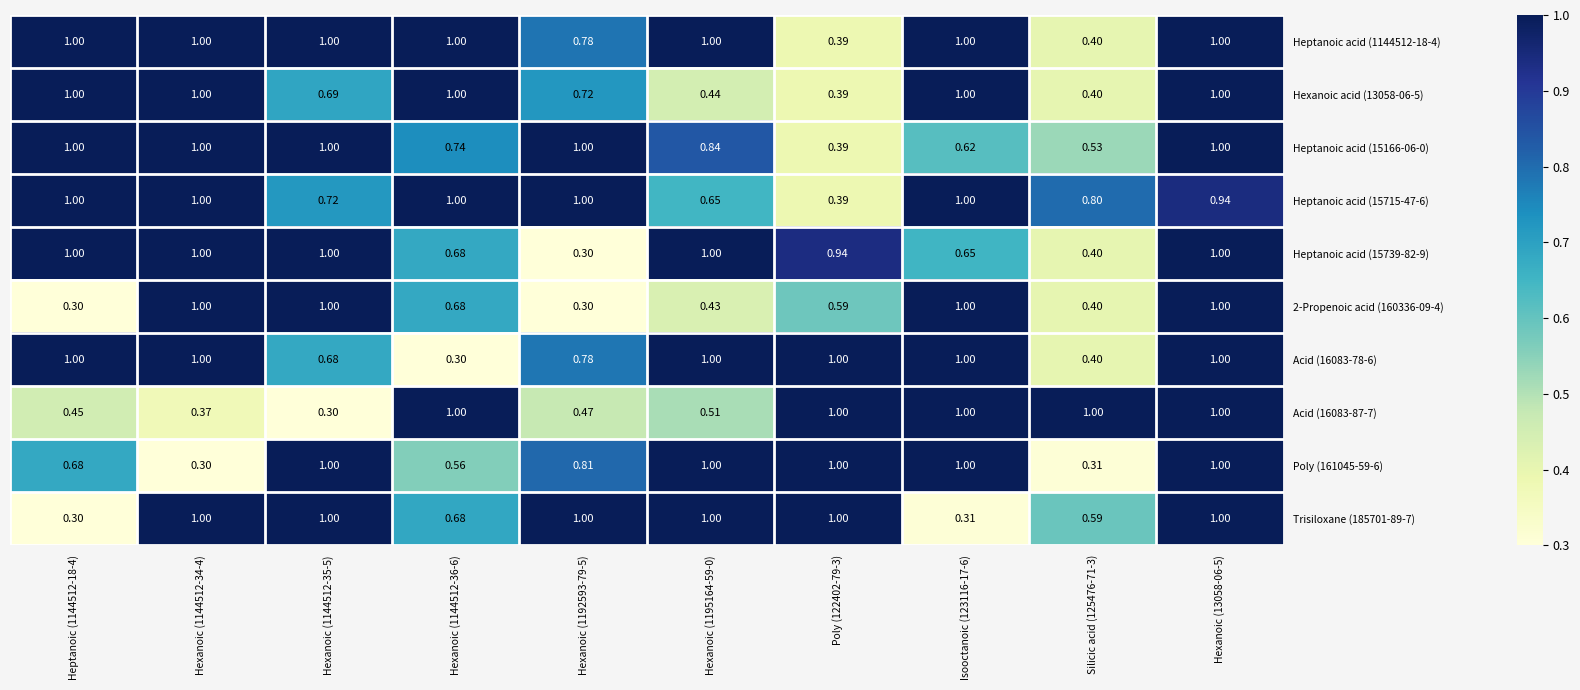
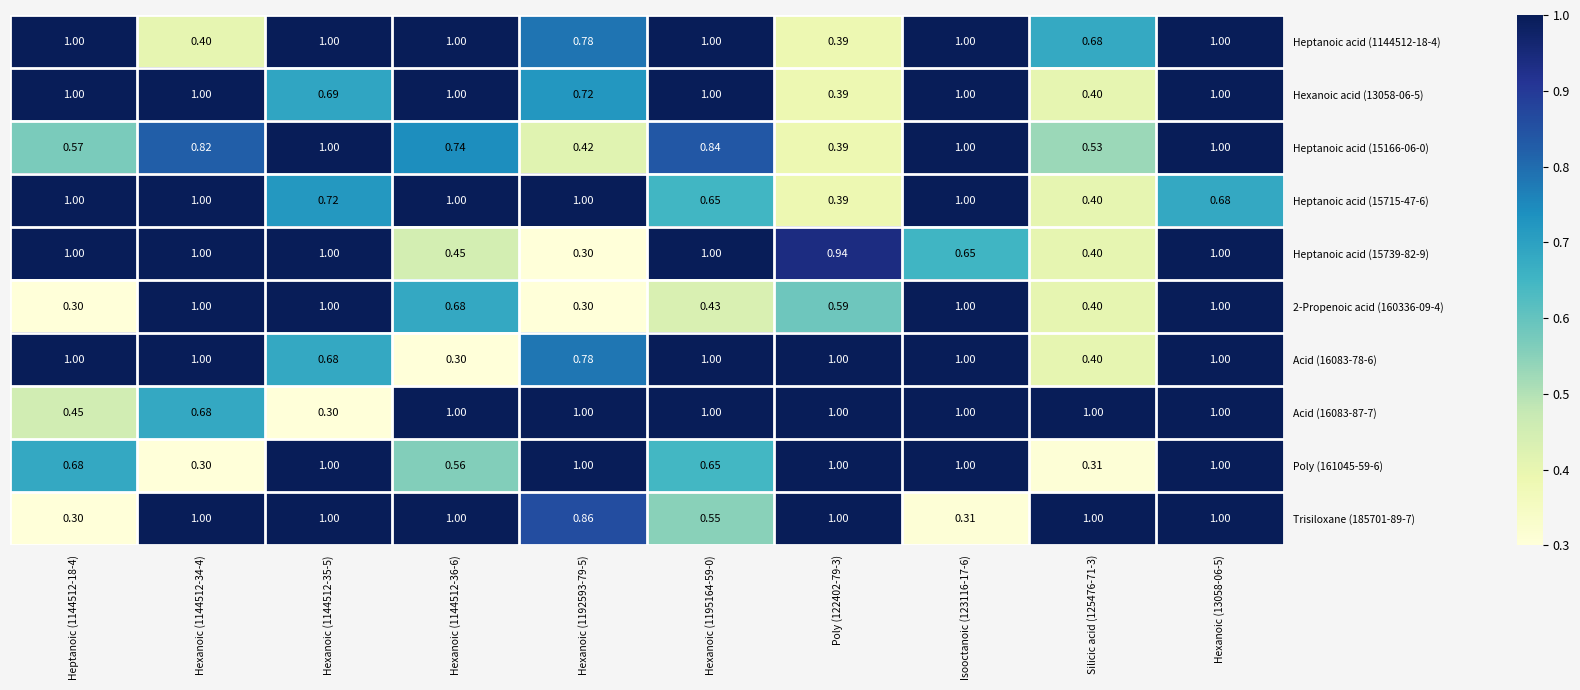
  {
    "Heptanoic acid (1144512-18-4)": {
      "Heptanoic (1144512-18-4)": 1.00,
-     "Hexanoic (1144512-34-4)": 1.00,
+     "Hexanoic (1144512-34-4)": 0.40,
      "Hexanoic (1144512-35-5)": 1.00,
      "Hexanoic (1144512-36-6)": 1.00,
      "Hexanoic (1192593-79-5)": 0.78,
      "Hexanoic (1195164-59-0)": 1.00,
      "Poly (122402-79-3)": 0.39,
      "Isooctanoic (123116-17-6)": 1.00,
-     "Silicic acid (125476-71-3)": 0.40,
+     "Silicic acid (125476-71-3)": 0.68,
      "Hexanoic (13058-06-5)": 1.00
    },
    "Hexanoic acid (13058-06-5)": {
      "Heptanoic (1144512-18-4)": 1.00,
      "Hexanoic (1144512-34-4)": 1.00,
      "Hexanoic (1144512-35-5)": 0.69,
      "Hexanoic (1144512-36-6)": 1.00,
      "Hexanoic (1192593-79-5)": 0.72,
-     "Hexanoic (1195164-59-0)": 0.44,
+     "Hexanoic (1195164-59-0)": 1.00,
      "Poly (122402-79-3)": 0.39,
      "Isooctanoic (123116-17-6)": 1.00,
      "Silicic acid (125476-71-3)": 0.40,
      "Hexanoic (13058-06-5)": 1.00
    },
    "Heptanoic acid (15166-06-0)": {
-     "Heptanoic (1144512-18-4)": 1.00,
-     "Hexanoic (1144512-34-4)": 1.00,
+     "Heptanoic (1144512-18-4)": 0.57,
+     "Hexanoic (1144512-34-4)": 0.82,
      "Hexanoic (1144512-35-5)": 1.00,
      "Hexanoic (1144512-36-6)": 0.74,
-     "Hexanoic (1192593-79-5)": 1.00,
+     "Hexanoic (1192593-79-5)": 0.42,
      "Hexanoic (1195164-59-0)": 0.84,
      "Poly (122402-79-3)": 0.39,
-     "Isooctanoic (123116-17-6)": 0.62,
+     "Isooctanoic (123116-17-6)": 1.00,
      "Silicic acid (125476-71-3)": 0.53,
      "Hexanoic (13058-06-5)": 1.00
    },
    "Heptanoic acid (15715-47-6)": {
      "Heptanoic (1144512-18-4)": 1.00,
      "Hexanoic (1144512-34-4)": 1.00,
      "Hexanoic (1144512-35-5)": 0.72,
      "Hexanoic (1144512-36-6)": 1.00,
      "Hexanoic (1192593-79-5)": 1.00,
      "Hexanoic (1195164-59-0)": 0.65,
      "Poly (122402-79-3)": 0.39,
      "Isooctanoic (123116-17-6)": 1.00,
-     "Silicic acid (125476-71-3)": 0.80,
-     "Hexanoic (13058-06-5)": 0.94
+     "Silicic acid (125476-71-3)": 0.40,
+     "Hexanoic (13058-06-5)": 0.68
    },
    "Heptanoic acid (15739-82-9)": {
      "Heptanoic (1144512-18-4)": 1.00,
      "Hexanoic (1144512-34-4)": 1.00,
      "Hexanoic (1144512-35-5)": 1.00,
-     "Hexanoic (1144512-36-6)": 0.68,
+     "Hexanoic (1144512-36-6)": 0.45,
      "Hexanoic (1192593-79-5)": 0.30,
      "Hexanoic (1195164-59-0)": 1.00,
      "Poly (122402-79-3)": 0.94,
      "Isooctanoic (123116-17-6)": 0.65,
      "Silicic acid (125476-71-3)": 0.40,
      "Hexanoic (13058-06-5)": 1.00
    },
    "2-Propenoic acid (160336-09-4)": {
      "Heptanoic (1144512-18-4)": 0.30,
      "Hexanoic (1144512-34-4)": 1.00,
      "Hexanoic (1144512-35-5)": 1.00,
      "Hexanoic (1144512-36-6)": 0.68,
      "Hexanoic (1192593-79-5)": 0.30,
      "Hexanoic (1195164-59-0)": 0.43,
      "Poly (122402-79-3)": 0.59,
      "Isooctanoic (123116-17-6)": 1.00,
      "Silicic acid (125476-71-3)": 0.40,
      "Hexanoic (13058-06-5)": 1.00
    },
    "Acid (16083-78-6)": {
      "Heptanoic (1144512-18-4)": 1.00,
      "Hexanoic (1144512-34-4)": 1.00,
      "Hexanoic (1144512-35-5)": 0.68,
      "Hexanoic (1144512-36-6)": 0.30,
      "Hexanoic (1192593-79-5)": 0.78,
      "Hexanoic (1195164-59-0)": 1.00,
      "Poly (122402-79-3)": 1.00,
      "Isooctanoic (123116-17-6)": 1.00,
      "Silicic acid (125476-71-3)": 0.40,
      "Hexanoic (13058-06-5)": 1.00
    },
    "Acid (16083-87-7)": {
      "Heptanoic (1144512-18-4)": 0.45,
-     "Hexanoic (1144512-34-4)": 0.37,
+     "Hexanoic (1144512-34-4)": 0.68,
      "Hexanoic (1144512-35-5)": 0.30,
      "Hexanoic (1144512-36-6)": 1.00,
-     "Hexanoic (1192593-79-5)": 0.47,
-     "Hexanoic (1195164-59-0)": 0.51,
+     "Hexanoic (1192593-79-5)": 1.00,
+     "Hexanoic (1195164-59-0)": 1.00,
      "Poly (122402-79-3)": 1.00,
      "Isooctanoic (123116-17-6)": 1.00,
      "Silicic acid (125476-71-3)": 1.00,
      "Hexanoic (13058-06-5)": 1.00
    },
    "Poly (161045-59-6)": {
      "Heptanoic (1144512-18-4)": 0.68,
      "Hexanoic (1144512-34-4)": 0.30,
      "Hexanoic (1144512-35-5)": 1.00,
      "Hexanoic (1144512-36-6)": 0.56,
-     "Hexanoic (1192593-79-5)": 0.81,
-     "Hexanoic (1195164-59-0)": 1.00,
+     "Hexanoic (1192593-79-5)": 1.00,
+     "Hexanoic (1195164-59-0)": 0.65,
      "Poly (122402-79-3)": 1.00,
      "Isooctanoic (123116-17-6)": 1.00,
      "Silicic acid (125476-71-3)": 0.31,
      "Hexanoic (13058-06-5)": 1.00
    },
    "Trisiloxane (185701-89-7)": {
      "Heptanoic (1144512-18-4)": 0.30,
      "Hexanoic (1144512-34-4)": 1.00,
      "Hexanoic (1144512-35-5)": 1.00,
-     "Hexanoic (1144512-36-6)": 0.68,
-     "Hexanoic (1192593-79-5)": 1.00,
-     "Hexanoic (1195164-59-0)": 1.00,
+     "Hexanoic (1144512-36-6)": 1.00,
+     "Hexanoic (1192593-79-5)": 0.86,
+     "Hexanoic (1195164-59-0)": 0.55,
      "Poly (122402-79-3)": 1.00,
      "Isooctanoic (123116-17-6)": 0.31,
-     "Silicic acid (125476-71-3)": 0.59,
+     "Silicic acid (125476-71-3)": 1.00,
      "Hexanoic (13058-06-5)": 1.00
    }
  }
